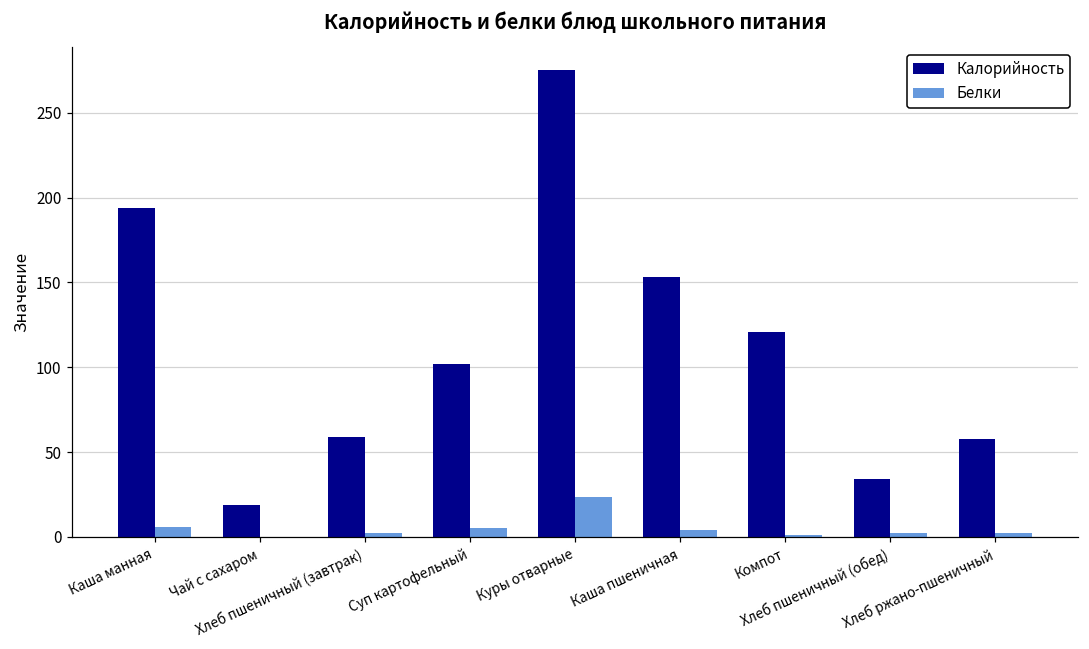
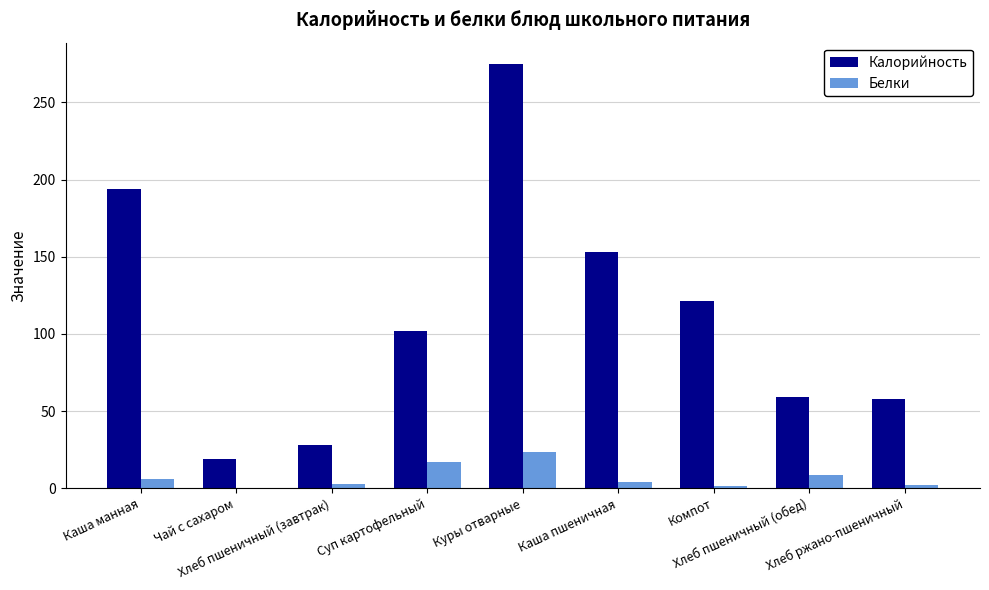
  {
    "Калорийность": {
      "Каша манная": 194,
      "Чай с сахаром": 19,
-     "Хлеб пшеничный (завтрак)": 59,
+     "Хлеб пшеничный (завтрак)": 28,
      "Суп картофельный": 102,
      "Куры отварные": 275,
      "Каша пшеничная": 153,
      "Компот": 121,
-     "Хлеб пшеничный (обед)": 34,
+     "Хлеб пшеничный (обед)": 59,
      "Хлеб ржано-пшеничный": 58
    },
    "Белки": {
      "Каша манная": 6,
      "Хлеб пшеничный (завтрак)": 3,
-     "Суп картофельный": 5,
+     "Суп картофельный": 17,
      "Куры отварные": 24,
      "Каша пшеничная": 4,
-     "Хлеб пшеничный (обед)": 3,
+     "Хлеб пшеничный (обед)": 9,
      "Хлеб ржано-пшеничный": 2
    }
  }
